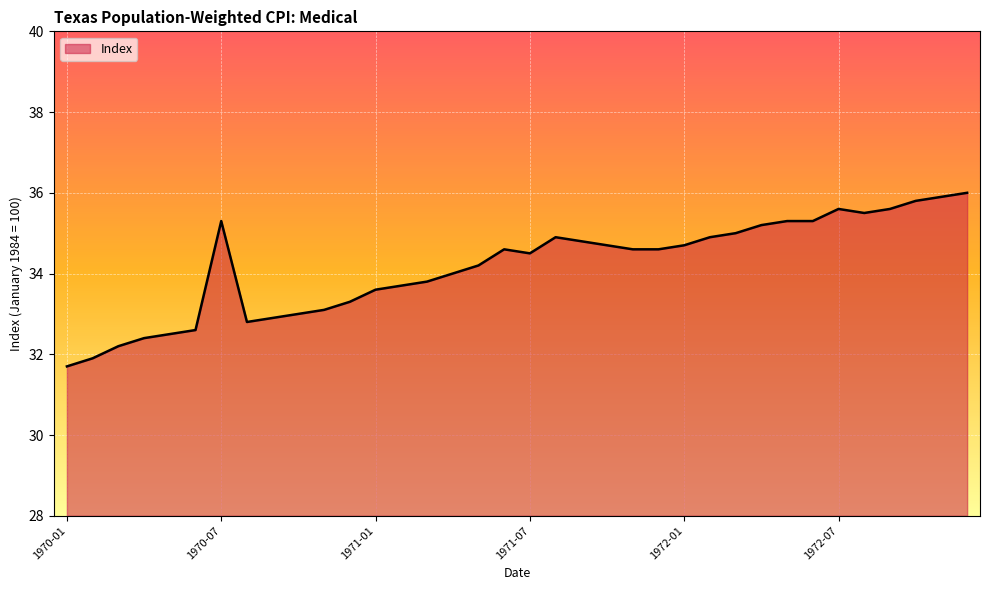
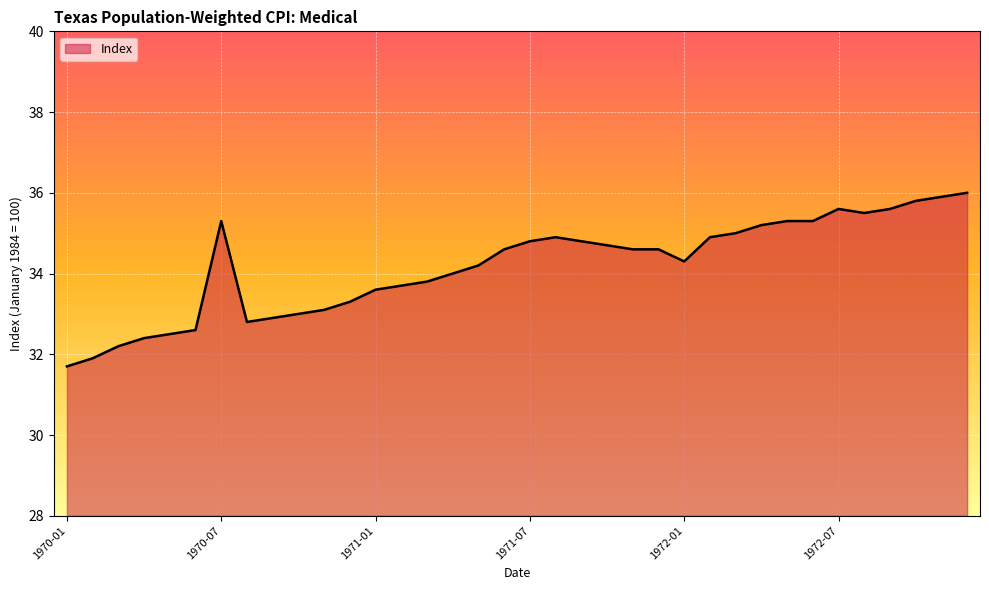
  {
    "1970-01": 31.7,
    "1970-07": 35.3,
    "1971-01": 33.6,
-   "1971-07": 34.5,
-   "1972-01": 34.7,
+   "1971-07": 34.8,
+   "1972-01": 34.3,
    "1972-07": 35.6
  }
